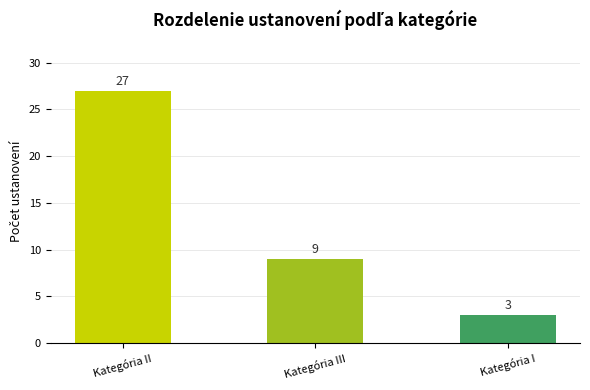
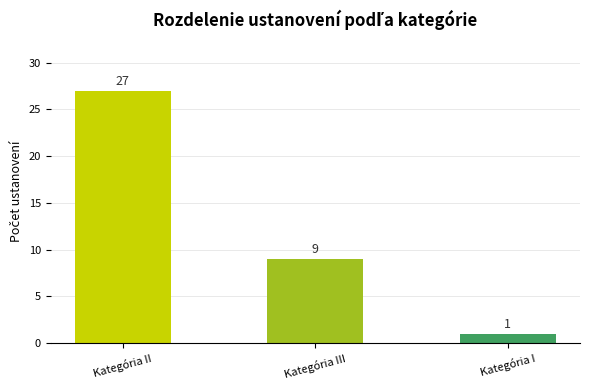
  {
    "Kategória II": 27,
    "Kategória III": 9,
-   "Kategória I": 3
+   "Kategória I": 1
  }
